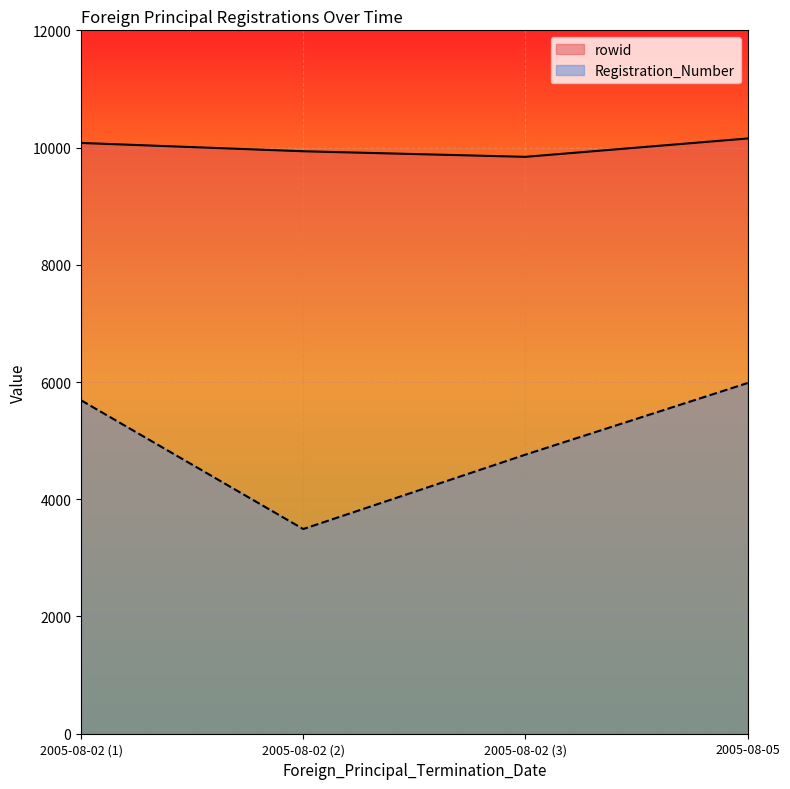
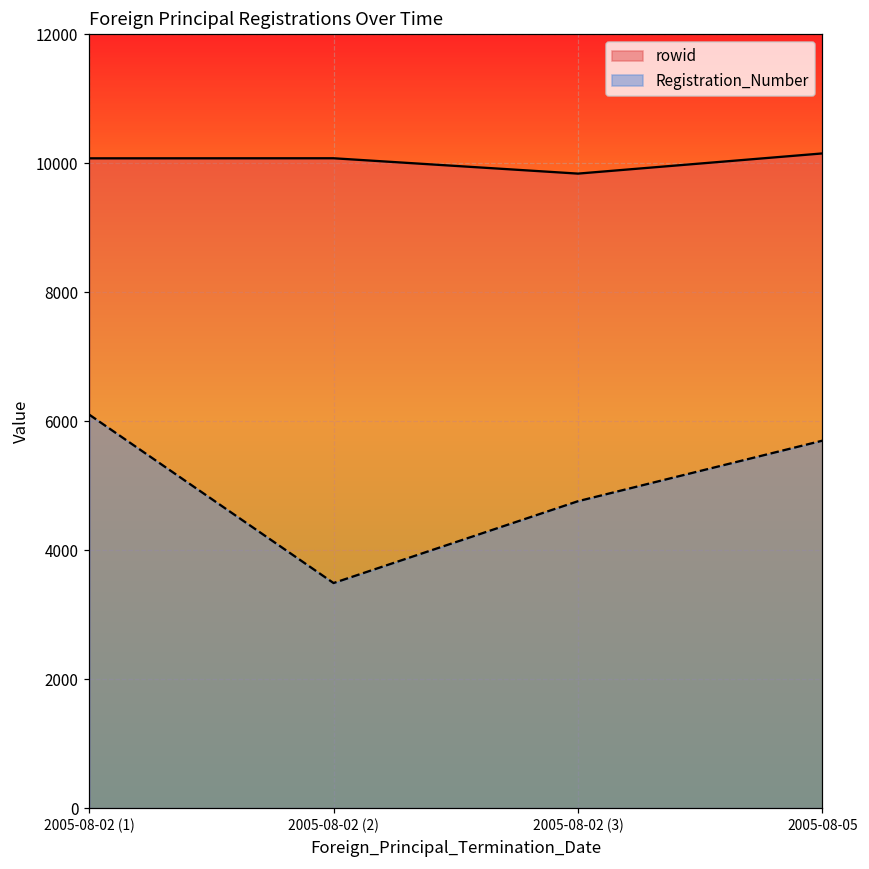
  {
    "rowid": {
      "2005-08-02 (1)": 10100,
-     "2005-08-02 (2)": 9900,
+     "2005-08-02 (2)": 10100,
      "2005-08-02 (3)": 9800,
      "2005-08-05": 10200
    },
    "Registration_Number": {
-     "2005-08-02 (1)": 5700,
+     "2005-08-02 (1)": 6100,
      "2005-08-02 (2)": 3500,
      "2005-08-02 (3)": 4800,
-     "2005-08-05": 6000
+     "2005-08-05": 5700
    }
  }
